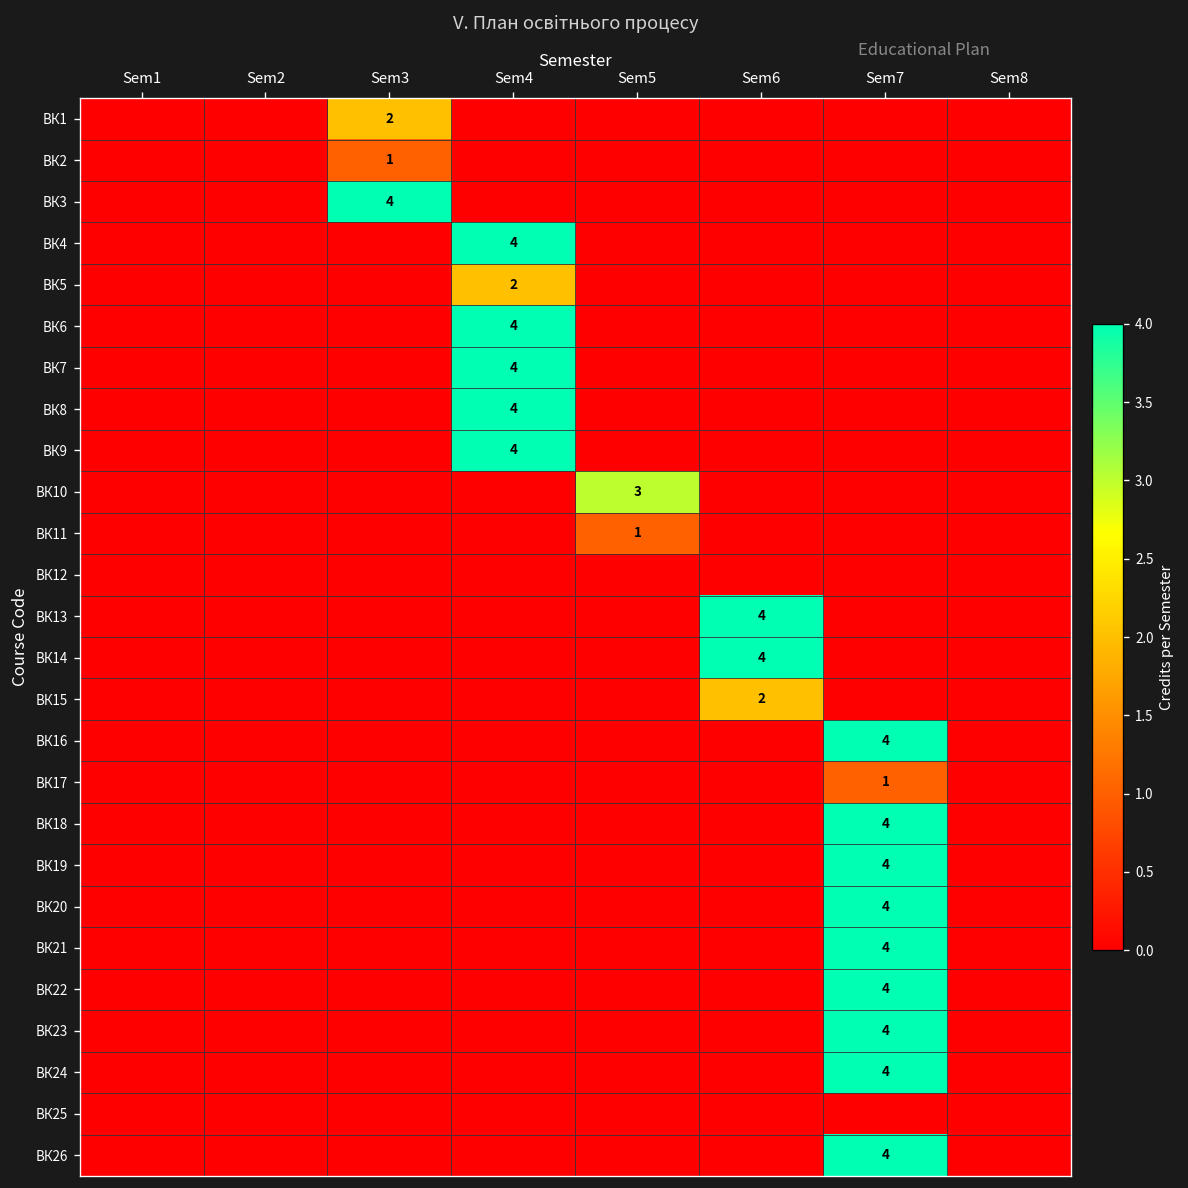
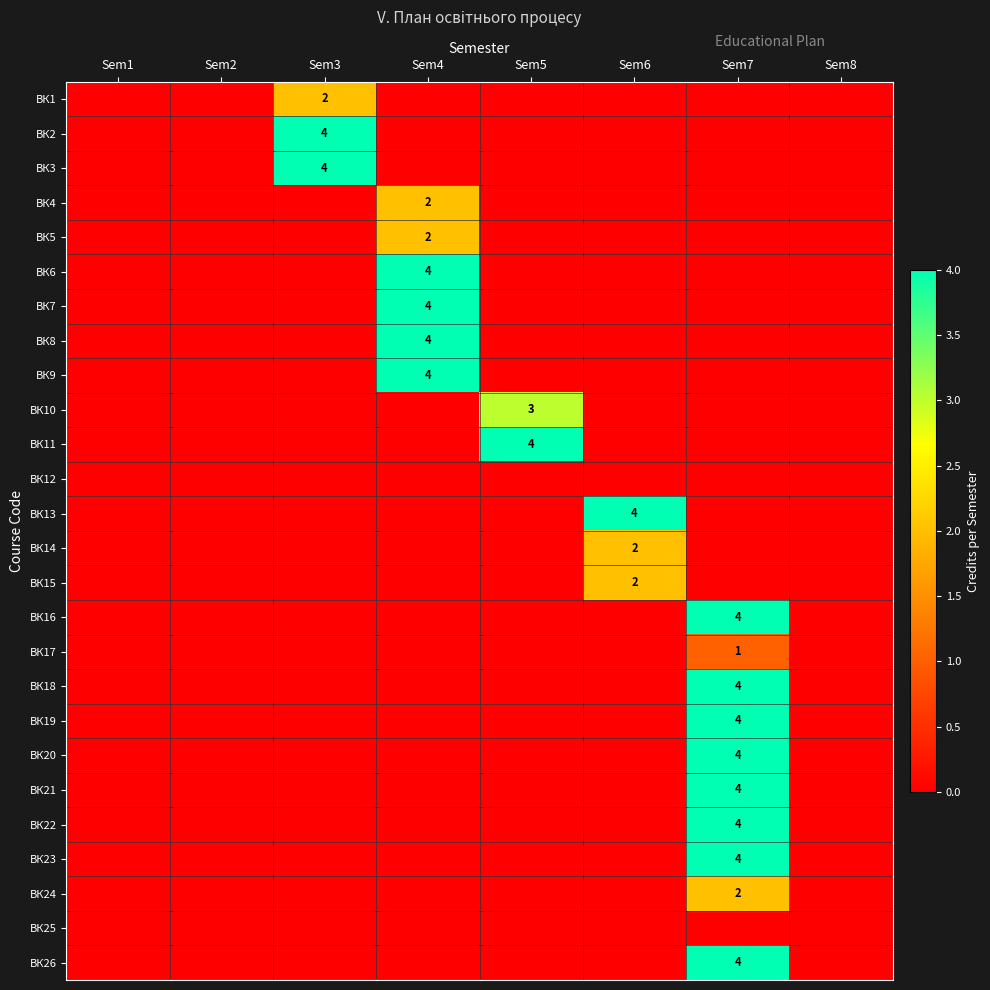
  {
    "ВК1": {
      "Sem3": 2
    },
    "ВК2": {
-     "Sem3": 1
+     "Sem3": 4
    },
    "ВК3": {
      "Sem3": 4
    },
    "ВК4": {
-     "Sem4": 4
+     "Sem4": 2
    },
    "ВК5": {
      "Sem4": 2
    },
    "ВК6": {
      "Sem4": 4
    },
    "ВК7": {
      "Sem4": 4
    },
    "ВК8": {
      "Sem4": 4
    },
    "ВК9": {
      "Sem4": 4
    },
    "ВК10": {
      "Sem5": 3
    },
    "ВК11": {
-     "Sem5": 1
+     "Sem5": 4
    },
    "ВК13": {
      "Sem6": 4
    },
    "ВК14": {
-     "Sem6": 4
+     "Sem6": 2
    },
    "ВК15": {
      "Sem6": 2
    },
    "ВК16": {
      "Sem7": 4
    },
    "ВК17": {
      "Sem7": 1
    },
    "ВК18": {
      "Sem7": 4
    },
    "ВК19": {
      "Sem7": 4
    },
    "ВК20": {
      "Sem7": 4
    },
    "ВК21": {
      "Sem7": 4
    },
    "ВК22": {
      "Sem7": 4
    },
    "ВК23": {
      "Sem7": 4
    },
    "ВК24": {
-     "Sem7": 4
+     "Sem7": 2
    },
    "ВК26": {
      "Sem7": 4
    }
  }
